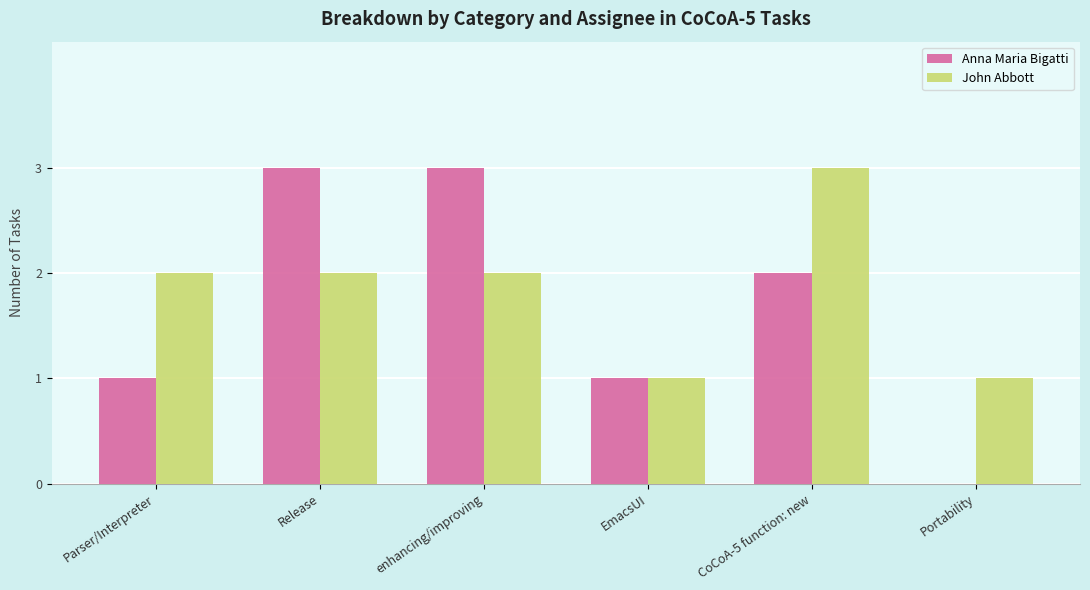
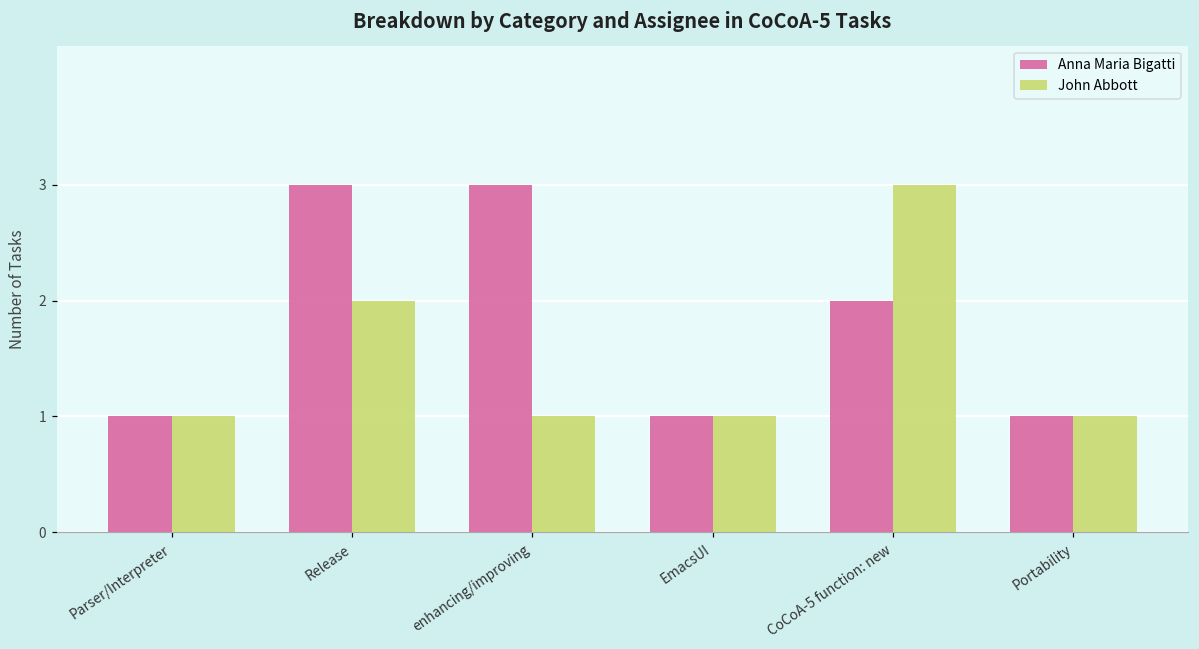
  {
    "Anna Maria Bigatti": {
      "Parser/Interpreter": 1,
      "Release": 3,
      "enhancing/improving": 3,
      "EmacsUI": 1,
      "CoCoA-5 function: new": 2,
-     "Portability": 0
+     "Portability": 1
    },
    "John Abbott": {
-     "Parser/Interpreter": 2,
+     "Parser/Interpreter": 1,
      "Release": 2,
-     "enhancing/improving": 2,
+     "enhancing/improving": 1,
      "EmacsUI": 1,
      "CoCoA-5 function: new": 3,
      "Portability": 1
    }
  }
